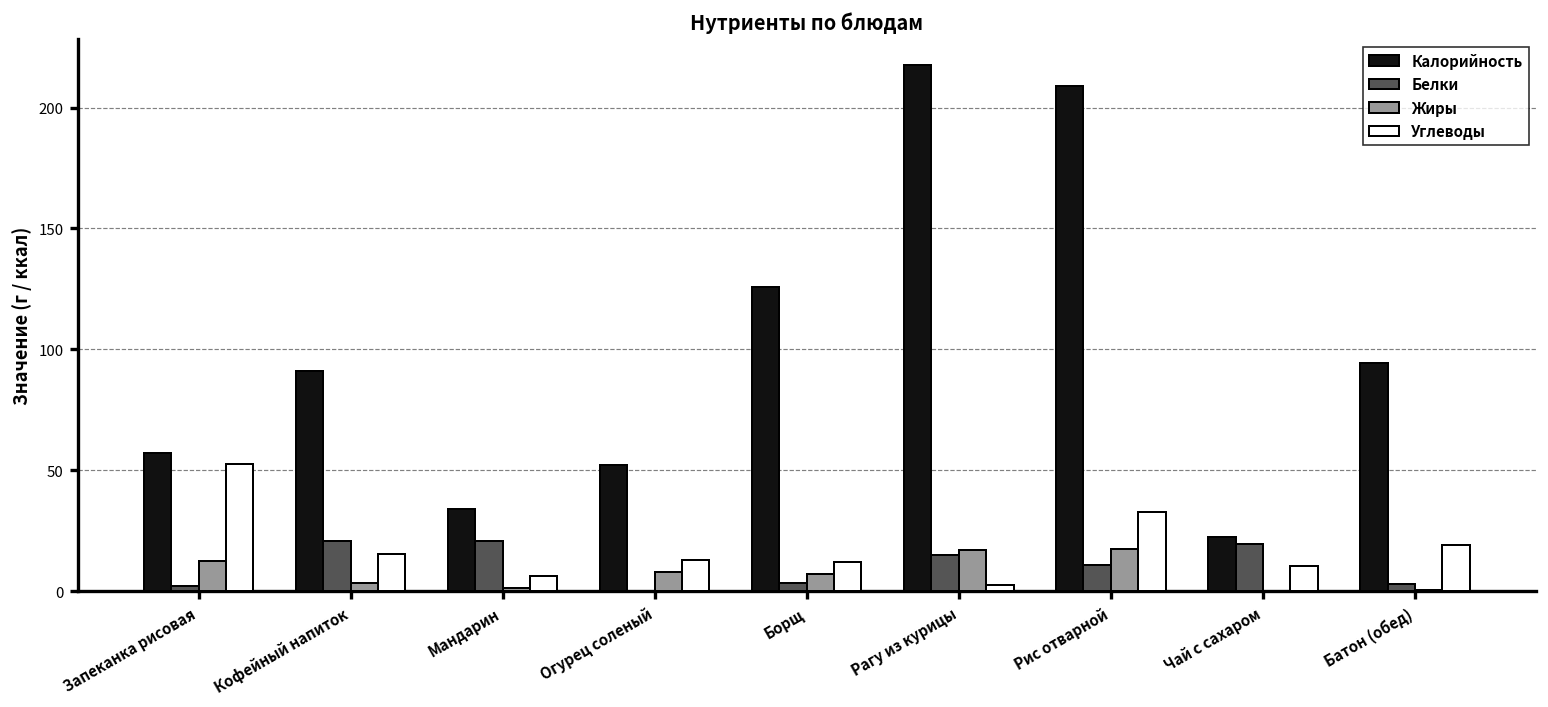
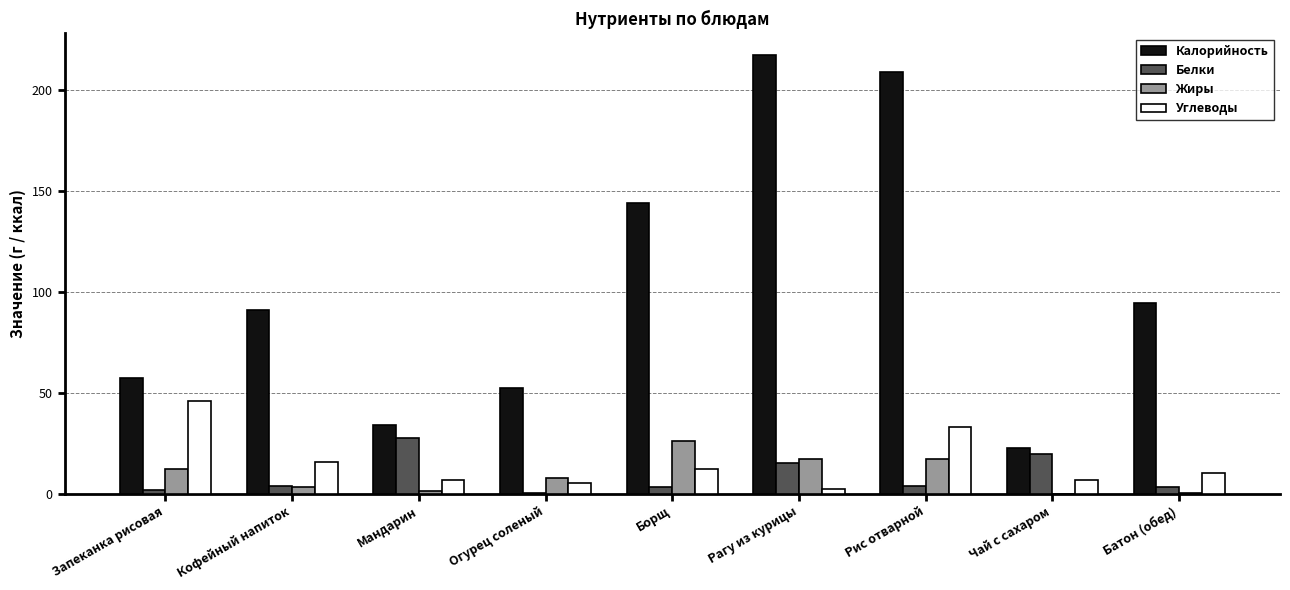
  {
    "Калорийность": {
      "Запеканка рисовая": 57,
      "Кофейный напиток": 91,
      "Мандарин": 34,
      "Огурец соленый": 52,
-     "Борщ": 126,
+     "Борщ": 144,
      "Рагу из курицы": 217,
      "Рис отварной": 209,
      "Чай с сахаром": 23,
      "Батон (обед)": 94
    },
    "Белки": {
      "Запеканка рисовая": 2,
-     "Кофейный напиток": 21,
-     "Мандарин": 21,
+     "Кофейный напиток": 4,
+     "Мандарин": 28,
      "Борщ": 4,
      "Рагу из курицы": 15,
-     "Рис отварной": 11,
+     "Рис отварной": 4,
      "Чай с сахаром": 20,
      "Батон (обед)": 3
    },
    "Жиры": {
      "Запеканка рисовая": 12,
      "Кофейный напиток": 4,
      "Огурец соленый": 8,
-     "Борщ": 7,
+     "Борщ": 26,
      "Рагу из курицы": 17,
      "Рис отварной": 17,
      "Чай с сахаром": 0
    },
    "Углеводы": {
-     "Запеканка рисовая": 53,
+     "Запеканка рисовая": 46,
      "Кофейный напиток": 16,
      "Мандарин": 7,
-     "Огурец соленый": 13,
+     "Огурец соленый": 5,
      "Борщ": 12,
      "Рагу из курицы": 3,
      "Рис отварной": 33,
-     "Чай с сахаром": 11,
-     "Батон (обед)": 19
+     "Чай с сахаром": 7,
+     "Батон (обед)": 10
    }
  }
